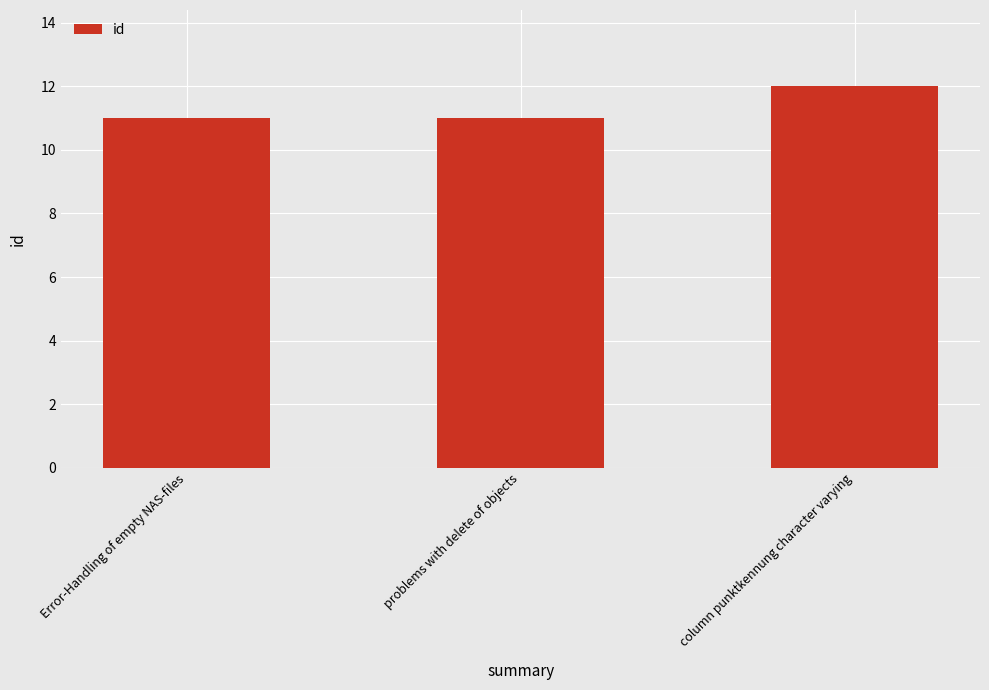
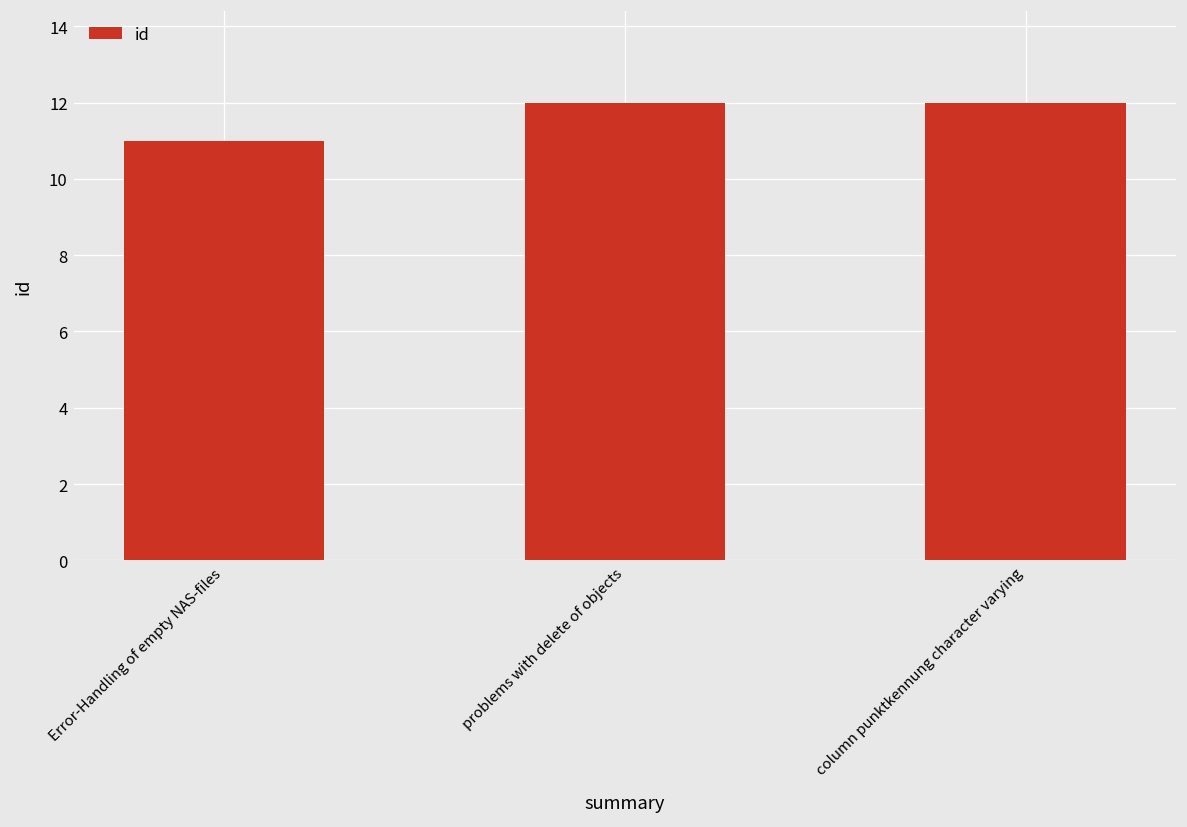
  {
    "Error-Handling of empty NAS-files": 11,
-   "problems with delete of objects": 11,
+   "problems with delete of objects": 12,
    "column punktkennung character varying": 12
  }
